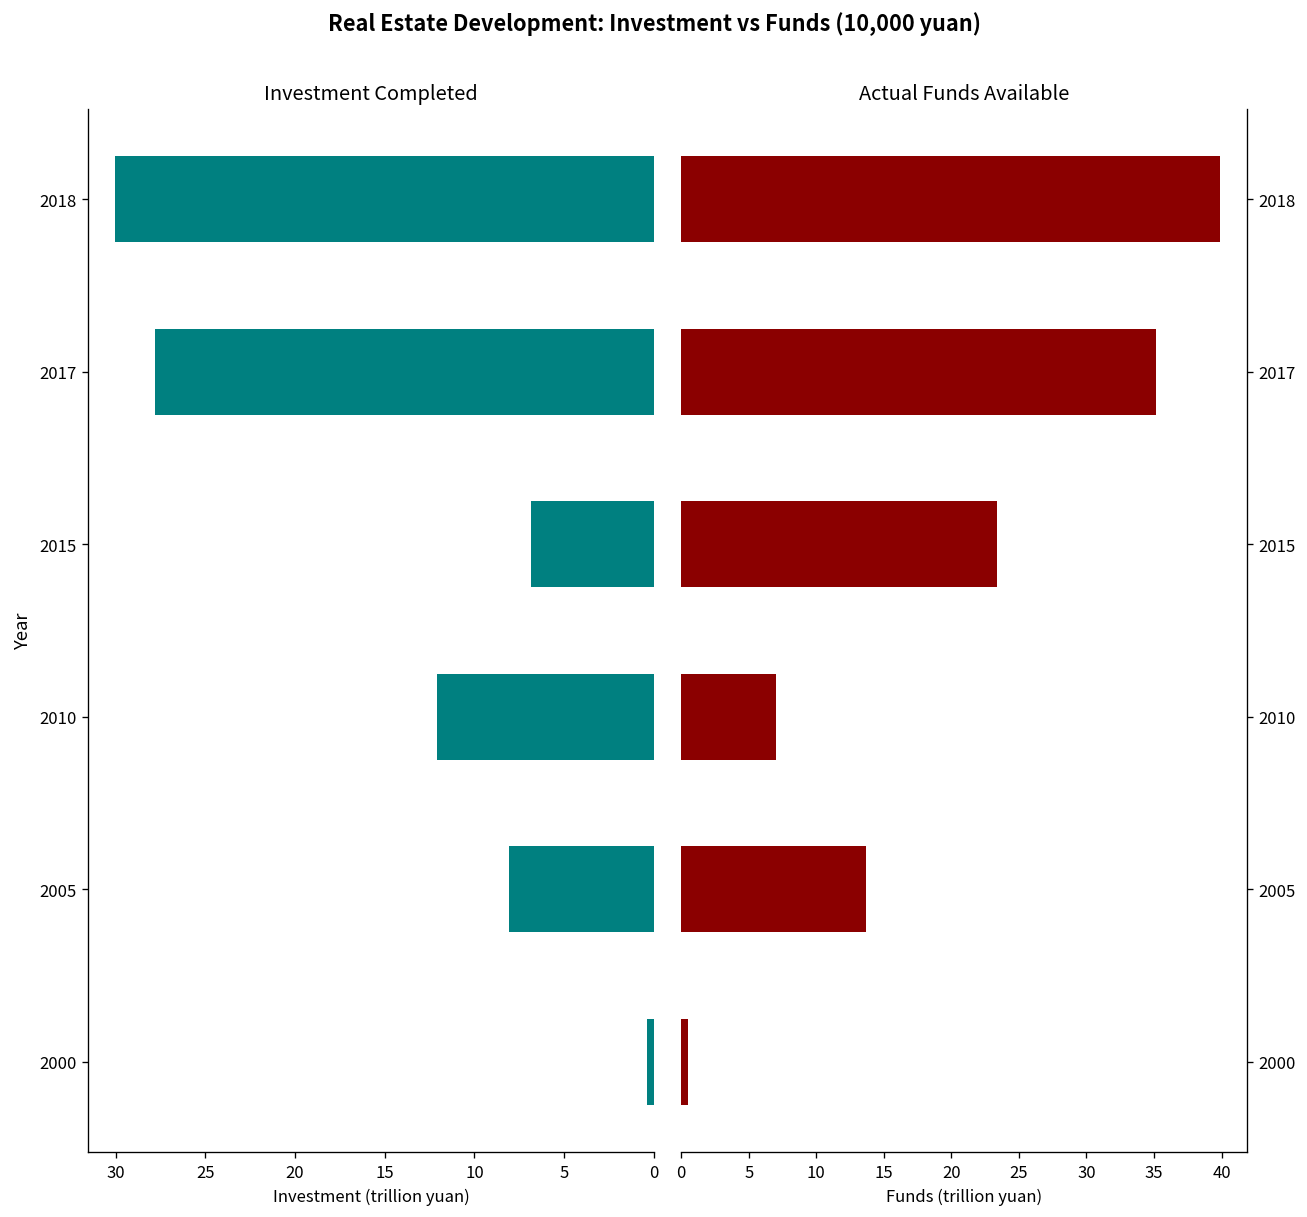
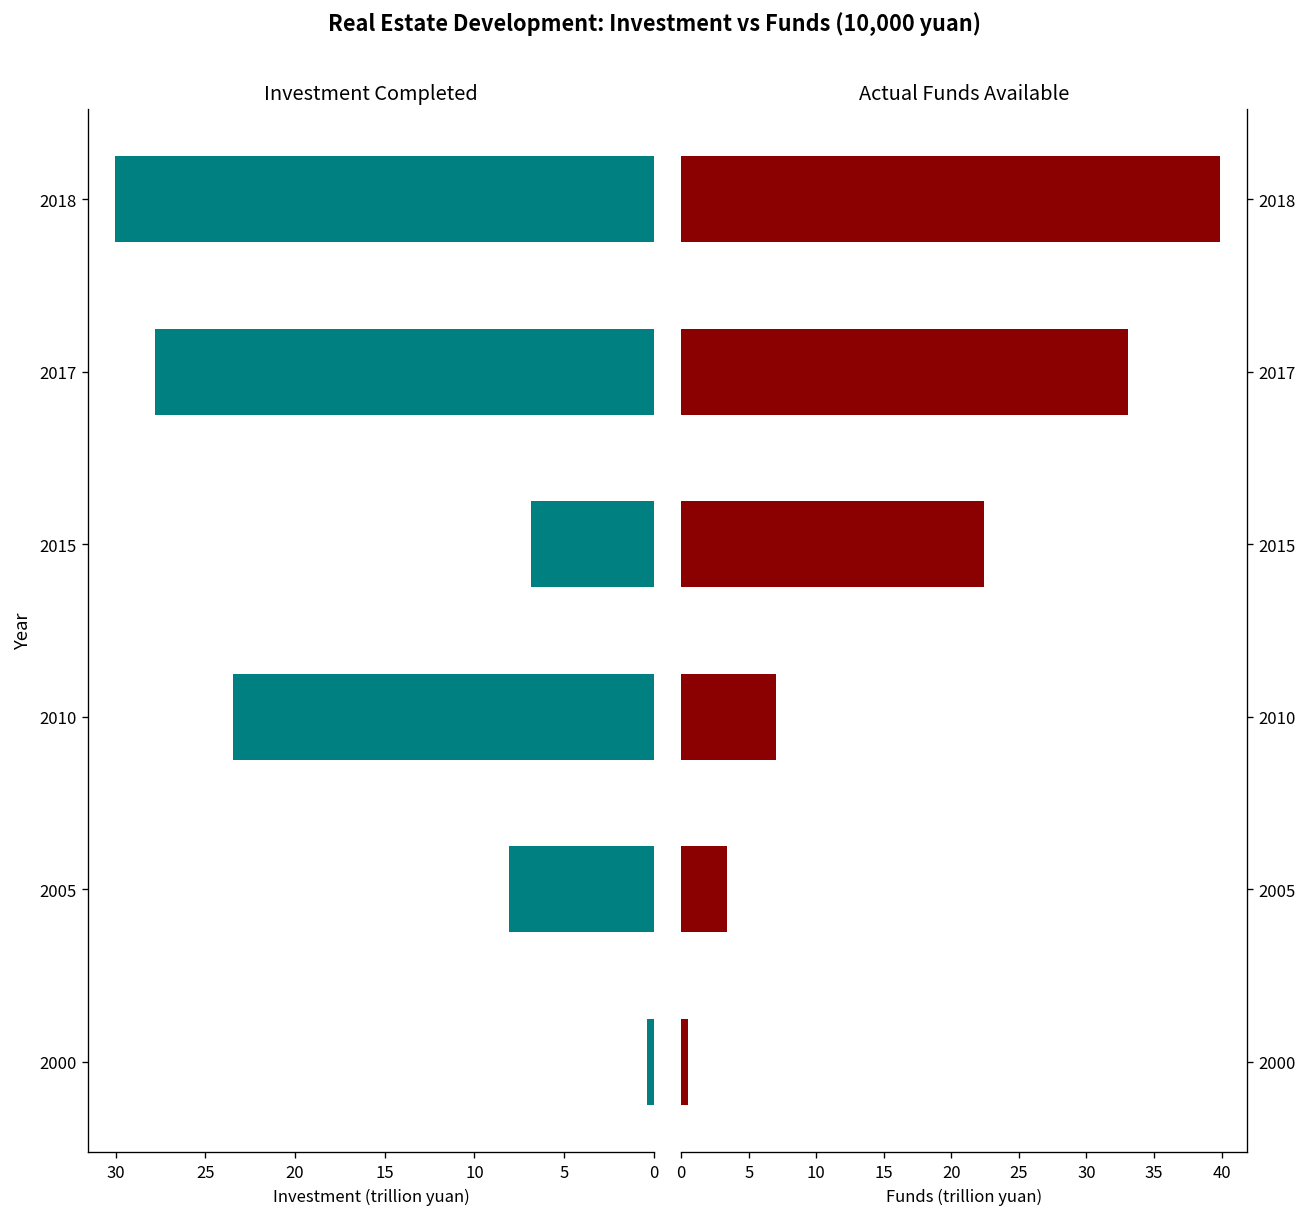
  {
    "Investment Completed": {
      "2018": 30.0,
      "2017": 27.8,
      "2015": 6.9,
-     "2010": 12.1,
+     "2010": 23.5,
      "2005": 8.1,
      "2000": 0.4
    },
    "Actual Funds Available": {
      "2018": 39.9,
-     "2017": 35.2,
-     "2015": 23.4,
+     "2017": 33.0,
+     "2015": 22.4,
      "2010": 7.0,
-     "2005": 13.7,
+     "2005": 3.4,
      "2000": 0.5
    }
  }
